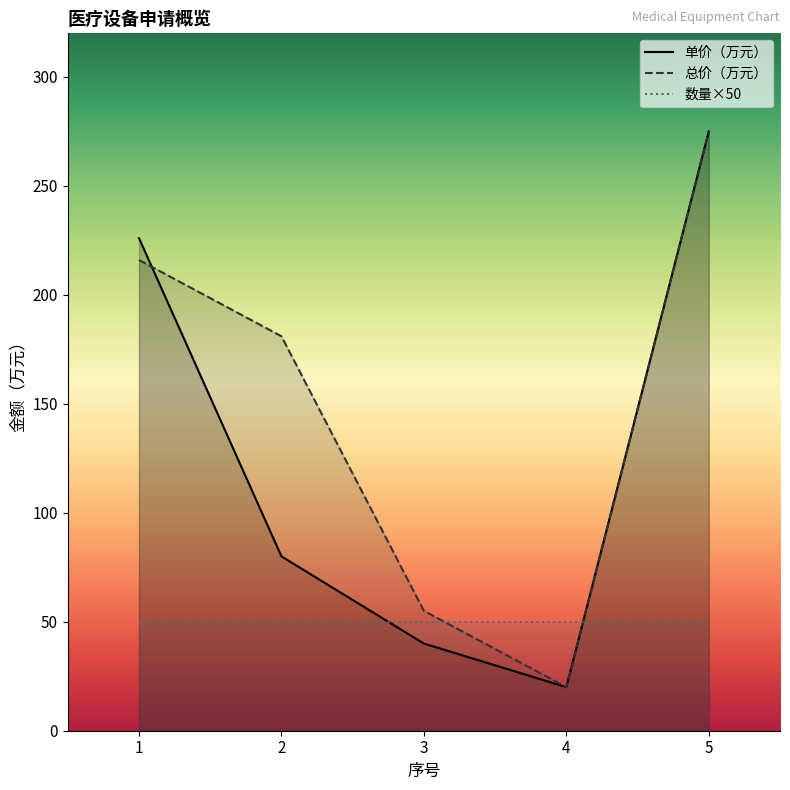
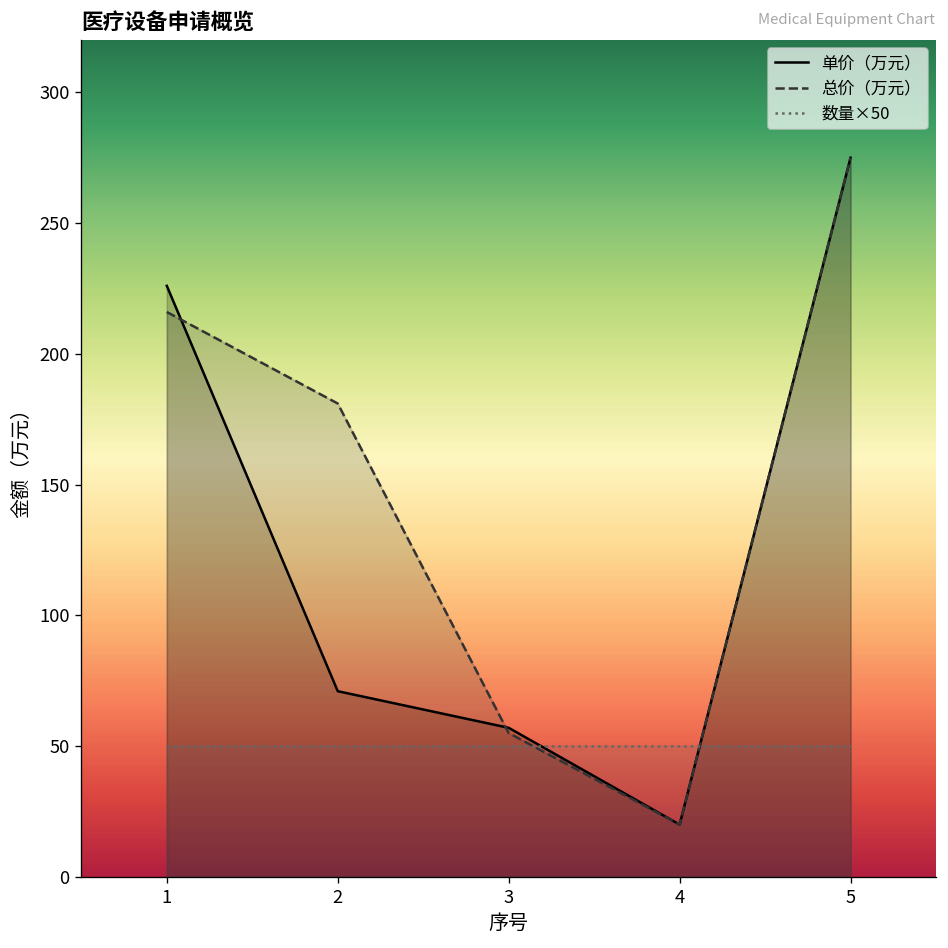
  {
    "单价（万元）": {
      "1": 226,
-     "2": 80,
-     "3": 40
+     "2": 71,
+     "3": 57
    },
    "总价（万元）": {
      "1": 216,
      "2": 181,
      "3": 55
    },
    "数量×50": {
      "1": 50,
      "2": 50,
      "3": 50,
      "4": 50,
      "5": 50
    }
  }
